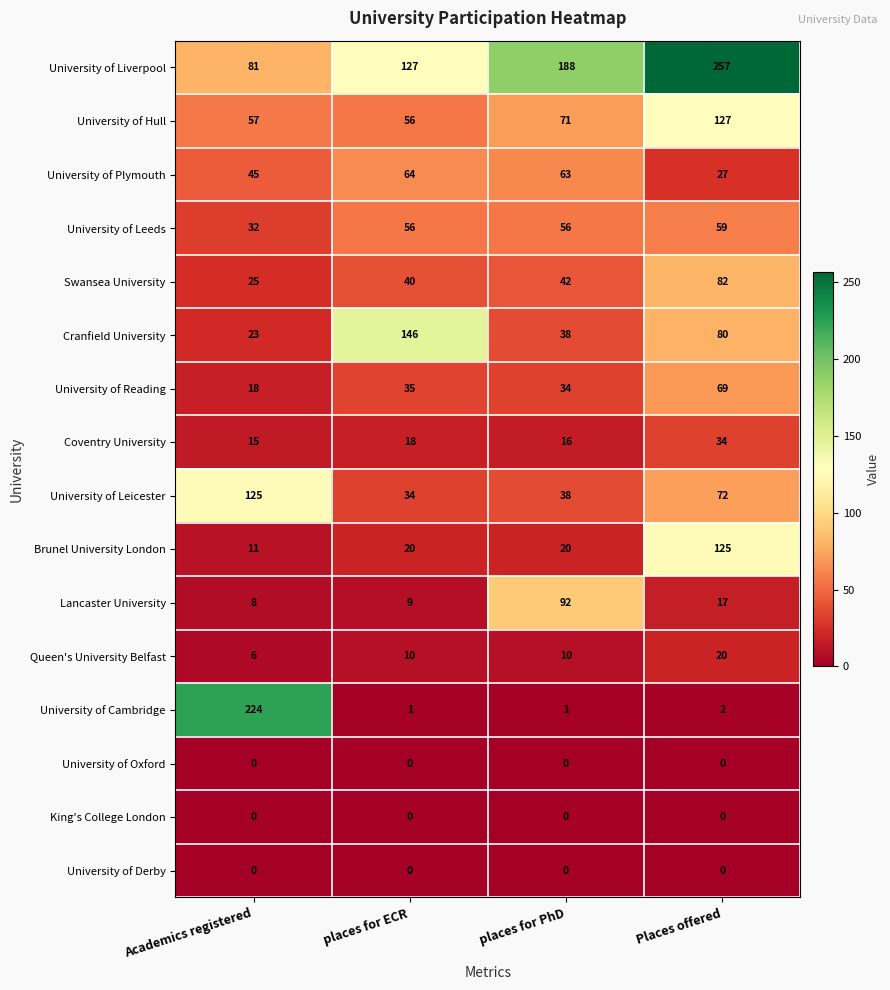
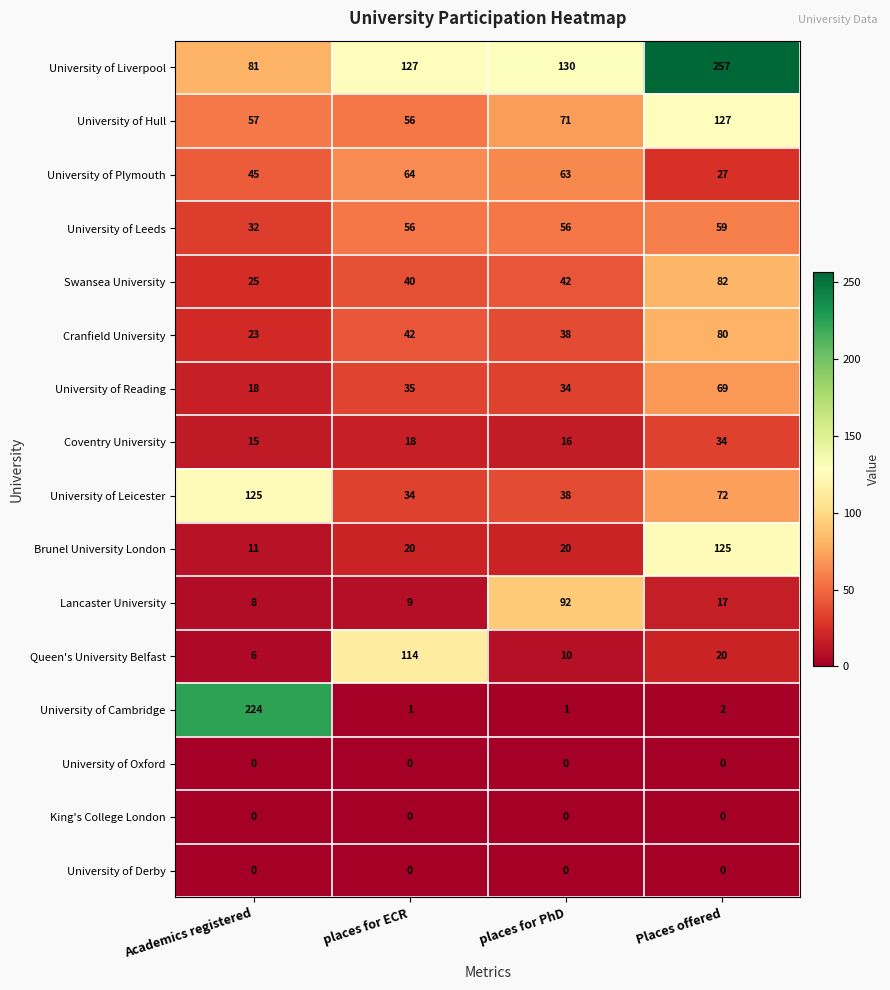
  {
    "University of Liverpool": {
      "Academics registered": 81,
      "places for ECR": 127,
-     "places for PhD": 188,
+     "places for PhD": 130,
      "Places offered": 257
    },
    "University of Hull": {
      "Academics registered": 57,
      "places for ECR": 56,
      "places for PhD": 71,
      "Places offered": 127
    },
    "University of Plymouth": {
      "Academics registered": 45,
      "places for ECR": 64,
      "places for PhD": 63,
      "Places offered": 27
    },
    "University of Leeds": {
      "Academics registered": 32,
      "places for ECR": 56,
      "places for PhD": 56,
      "Places offered": 59
    },
    "Swansea University": {
      "Academics registered": 25,
      "places for ECR": 40,
      "places for PhD": 42,
      "Places offered": 82
    },
    "Cranfield University": {
      "Academics registered": 23,
-     "places for ECR": 146,
+     "places for ECR": 42,
      "places for PhD": 38,
      "Places offered": 80
    },
    "University of Reading": {
      "Academics registered": 18,
      "places for ECR": 35,
      "places for PhD": 34,
      "Places offered": 69
    },
    "Coventry University": {
      "Academics registered": 15,
      "places for ECR": 18,
      "places for PhD": 16,
      "Places offered": 34
    },
    "University of Leicester": {
      "Academics registered": 125,
      "places for ECR": 34,
      "places for PhD": 38,
      "Places offered": 72
    },
    "Brunel University London": {
      "Academics registered": 11,
      "places for ECR": 20,
      "places for PhD": 20,
      "Places offered": 125
    },
    "Lancaster University": {
      "Academics registered": 8,
      "places for ECR": 9,
      "places for PhD": 92,
      "Places offered": 17
    },
    "Queen's University Belfast": {
      "Academics registered": 6,
-     "places for ECR": 10,
+     "places for ECR": 114,
      "places for PhD": 10,
      "Places offered": 20
    },
    "University of Cambridge": {
      "Academics registered": 224,
      "places for ECR": 1,
      "places for PhD": 1,
      "Places offered": 2
    },
    "University of Oxford": {
      "Academics registered": 0,
      "places for ECR": 0,
      "places for PhD": 0,
      "Places offered": 0
    },
    "King's College London": {
      "Academics registered": 0,
      "places for ECR": 0,
      "places for PhD": 0,
      "Places offered": 0
    },
    "University of Derby": {
      "Academics registered": 0,
      "places for ECR": 0,
      "places for PhD": 0,
      "Places offered": 0
    }
  }
